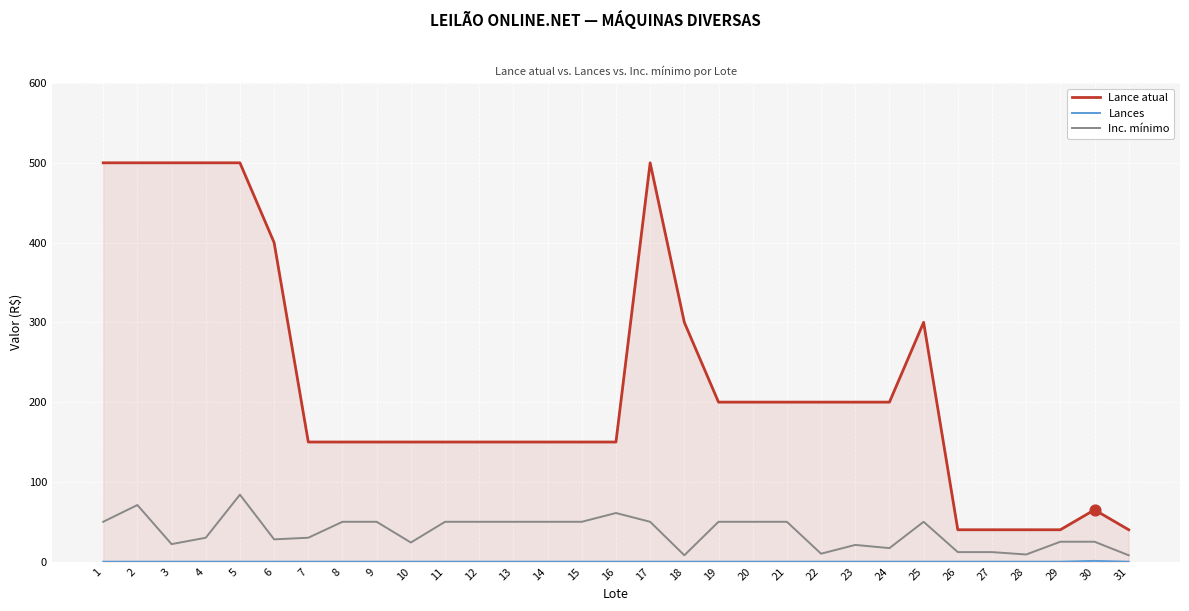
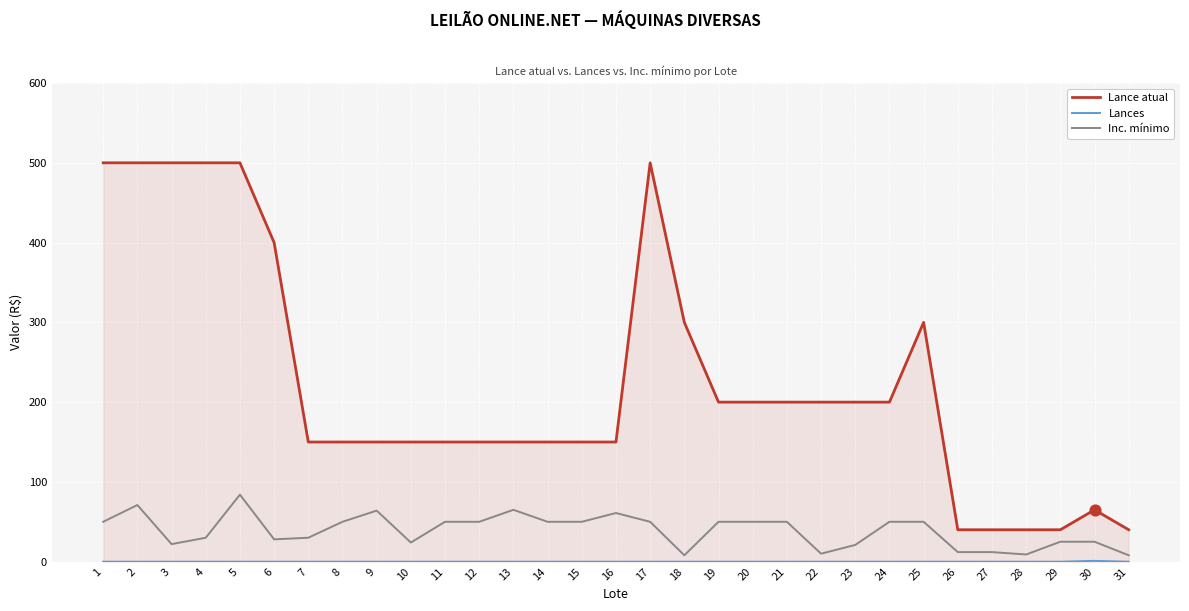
  {
    "Lances": {
      "1": 0,
      "2": 0,
      "3": 0,
      "4": 0,
      "5": 0,
      "6": 0,
      "7": 0,
      "8": 0,
      "9": 0,
      "10": 0,
      "11": 0,
      "12": 0,
      "13": 0,
      "14": 0,
      "15": 0,
      "16": 0,
      "17": 0,
      "18": 0,
      "19": 0,
      "20": 0,
      "21": 0,
      "22": 0,
      "23": 0,
      "24": 0,
      "25": 0,
      "26": 0,
      "27": 0,
      "28": 0,
      "29": 0,
      "30": 0,
      "31": 0
    },
    "Inc. mínimo": {
      "1": 50,
      "2": 70,
      "3": 20,
      "4": 30,
      "5": 80,
      "6": 30,
      "7": 30,
      "8": 50,
-     "9": 50,
+     "9": 60,
      "10": 20,
      "11": 50,
      "12": 50,
-     "13": 50,
+     "13": 70,
      "14": 50,
      "15": 50,
      "16": 60,
      "17": 50,
      "18": 10,
      "19": 50,
      "20": 50,
      "21": 50,
      "22": 10,
      "23": 20,
-     "24": 20,
+     "24": 50,
      "25": 50,
      "26": 10,
      "27": 10,
      "28": 10,
      "29": 30,
      "30": 30,
      "31": 10
    }
  }
